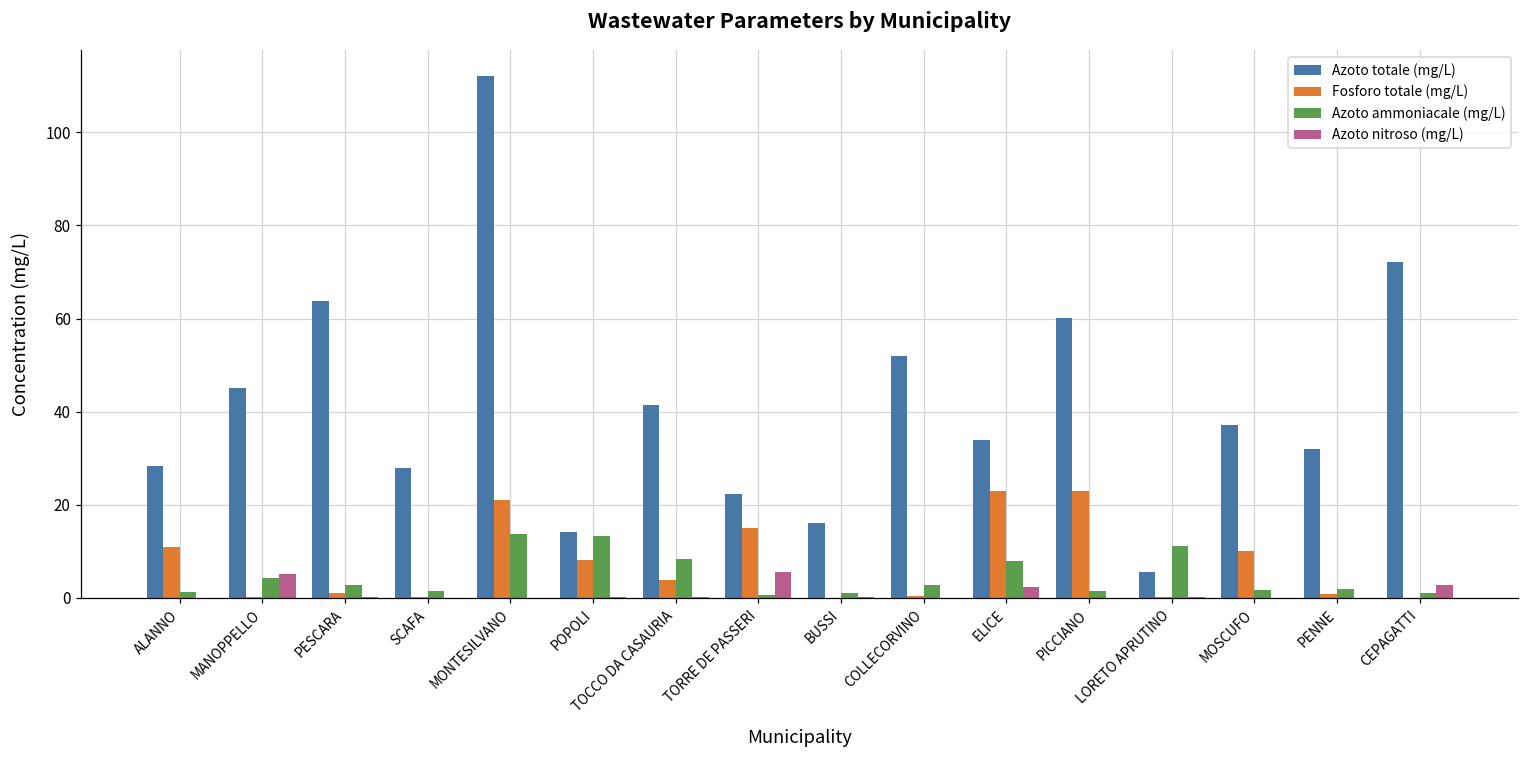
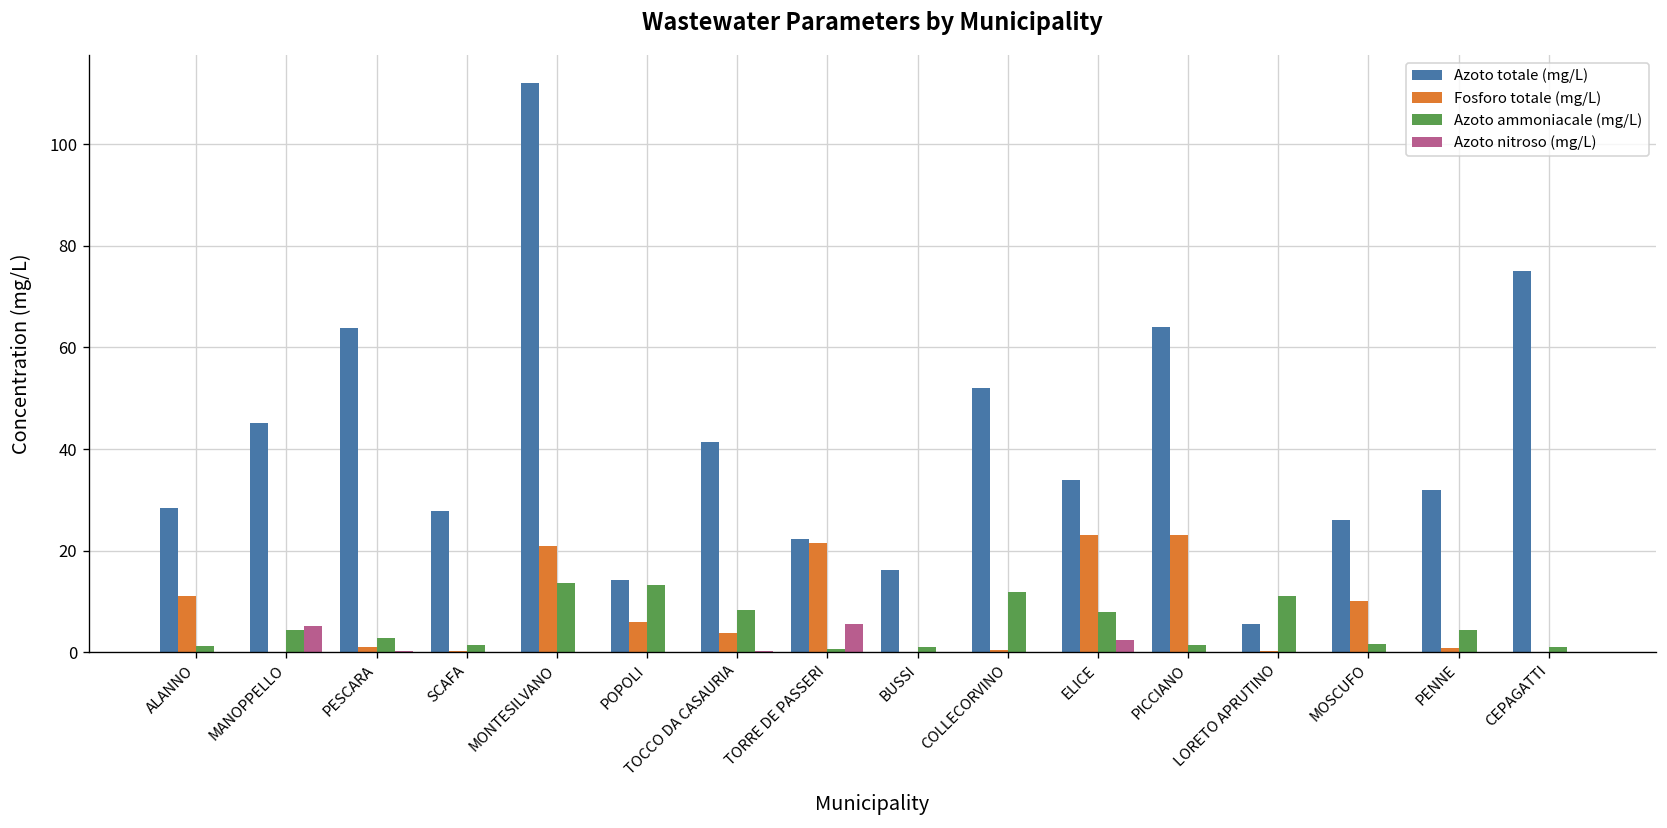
  {
    "Azoto totale (mg/L)": {
      "ALANNO": 28,
      "MANOPPELLO": 45,
      "PESCARA": 64,
      "SCAFA": 28,
      "MONTESILVANO": 112,
      "POPOLI": 14,
      "TOCCO DA CASAURIA": 41,
      "TORRE DE PASSERI": 22,
      "BUSSI": 16,
      "COLLECORVINO": 52,
      "ELICE": 34,
-     "PICCIANO": 60,
+     "PICCIANO": 64,
      "LORETO APRUTINO": 6,
-     "MOSCUFO": 37,
+     "MOSCUFO": 26,
      "PENNE": 32,
-     "CEPAGATTI": 72
+     "CEPAGATTI": 75
    },
    "Fosforo totale (mg/L)": {
      "ALANNO": 11,
      "PESCARA": 1,
      "MONTESILVANO": 21,
-     "POPOLI": 8,
+     "POPOLI": 6,
      "TOCCO DA CASAURIA": 4,
-     "TORRE DE PASSERI": 15,
+     "TORRE DE PASSERI": 22,
      "ELICE": 23,
      "PICCIANO": 23,
      "MOSCUFO": 10,
      "PENNE": 1
    },
    "Azoto ammoniacale (mg/L)": {
      "ALANNO": 1,
      "MANOPPELLO": 4,
      "PESCARA": 3,
      "SCAFA": 2,
      "MONTESILVANO": 14,
      "POPOLI": 13,
      "TOCCO DA CASAURIA": 8,
      "TORRE DE PASSERI": 1,
      "BUSSI": 1,
-     "COLLECORVINO": 3,
+     "COLLECORVINO": 12,
      "ELICE": 8,
      "PICCIANO": 2,
      "LORETO APRUTINO": 11,
      "MOSCUFO": 2,
-     "PENNE": 2,
+     "PENNE": 4,
      "CEPAGATTI": 1
    },
    "Azoto nitroso (mg/L)": {
      "MANOPPELLO": 5,
      "TORRE DE PASSERI": 6,
      "ELICE": 2,
-     "CEPAGATTI": 3
+     "CEPAGATTI": 0
    }
  }
